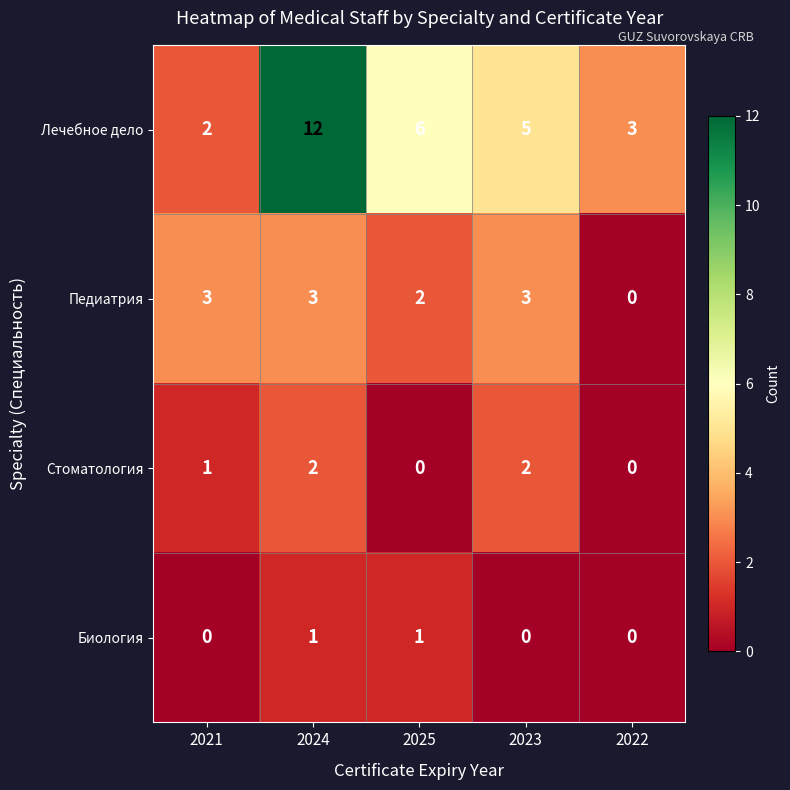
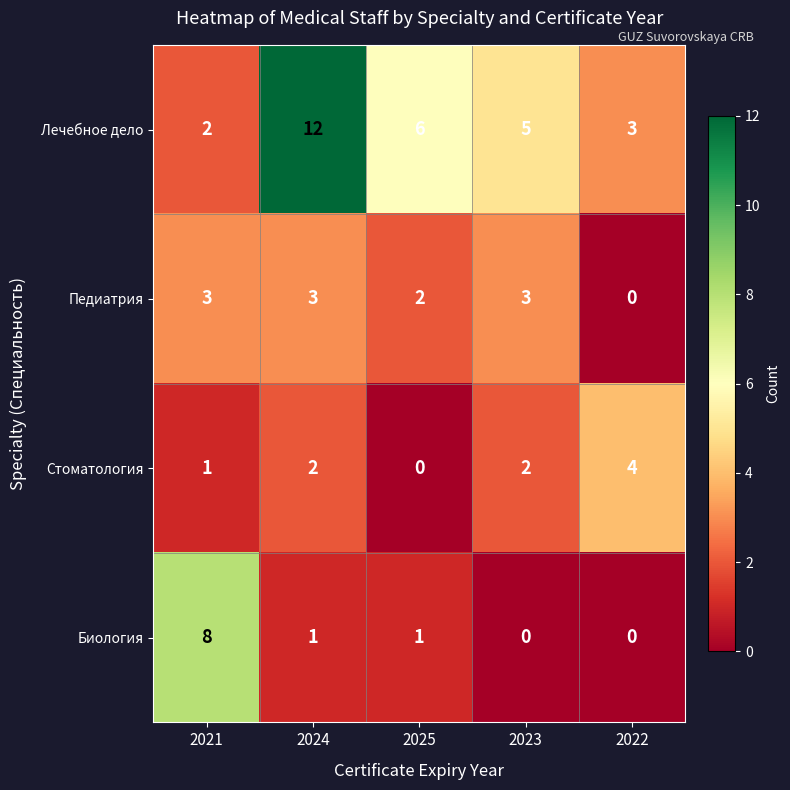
  {
    "Лечебное дело": {
      "2021": 2,
      "2024": 12,
      "2025": 6,
      "2023": 5,
      "2022": 3
    },
    "Педиатрия": {
      "2021": 3,
      "2024": 3,
      "2025": 2,
      "2023": 3,
      "2022": 0
    },
    "Стоматология": {
      "2021": 1,
      "2024": 2,
      "2025": 0,
      "2023": 2,
-     "2022": 0
+     "2022": 4
    },
    "Биология": {
-     "2021": 0,
+     "2021": 8,
      "2024": 1,
      "2025": 1,
      "2023": 0,
      "2022": 0
    }
  }
